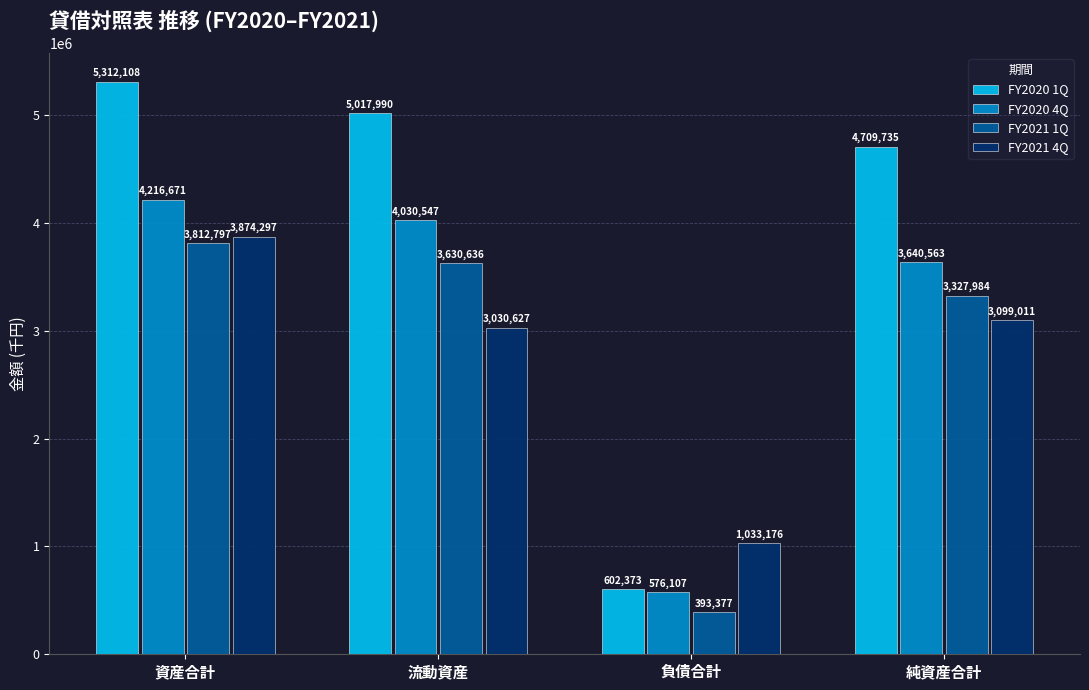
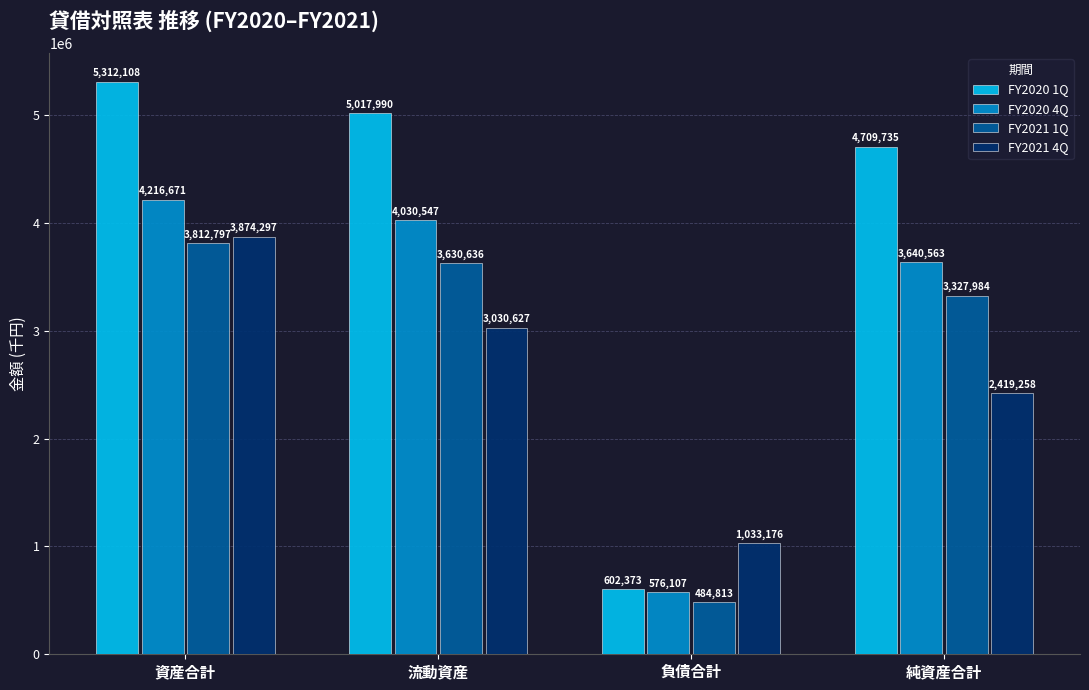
  {
    "FY2021 1Q": {
      "資産合計": "3,812,797",
      "流動資産": "3,630,636",
-     "負債合計": "393,377",
+     "負債合計": "484,813",
      "純資産合計": "3,327,984"
    },
    "FY2021 4Q": {
      "資産合計": "3,874,297",
      "流動資産": "3,030,627",
      "負債合計": "1,033,176",
-     "純資産合計": "3,099,011"
+     "純資産合計": "2,419,258"
    }
  }
